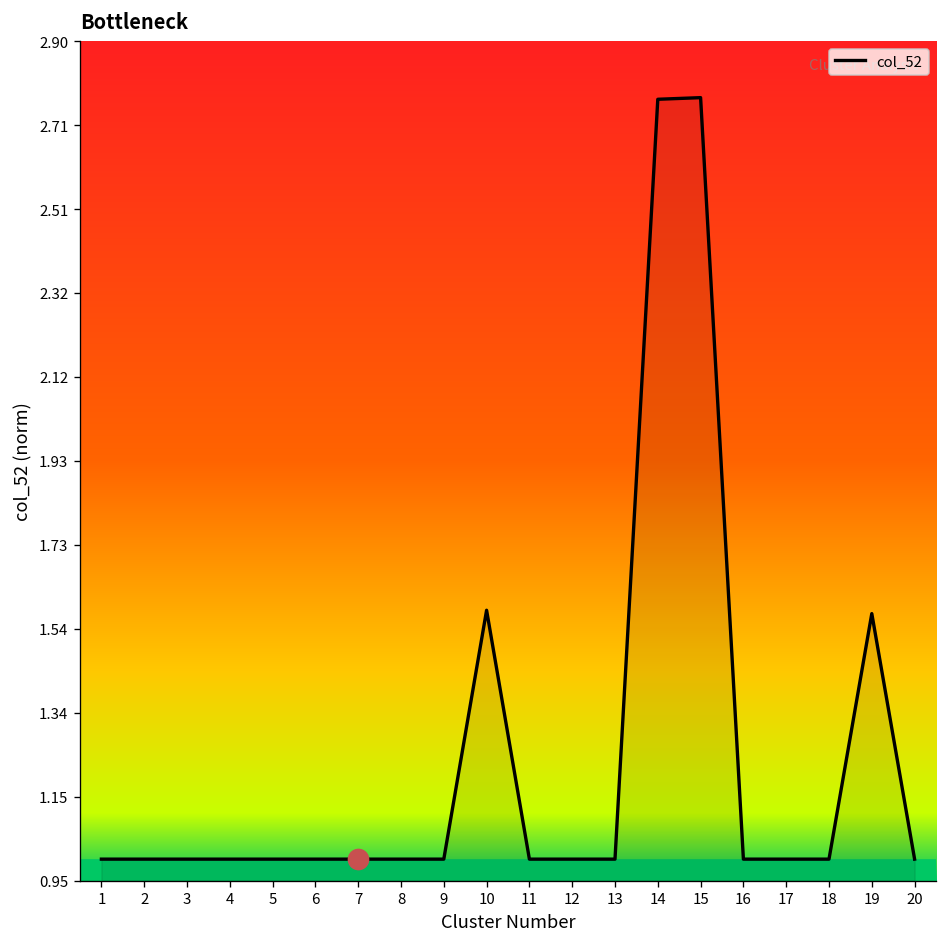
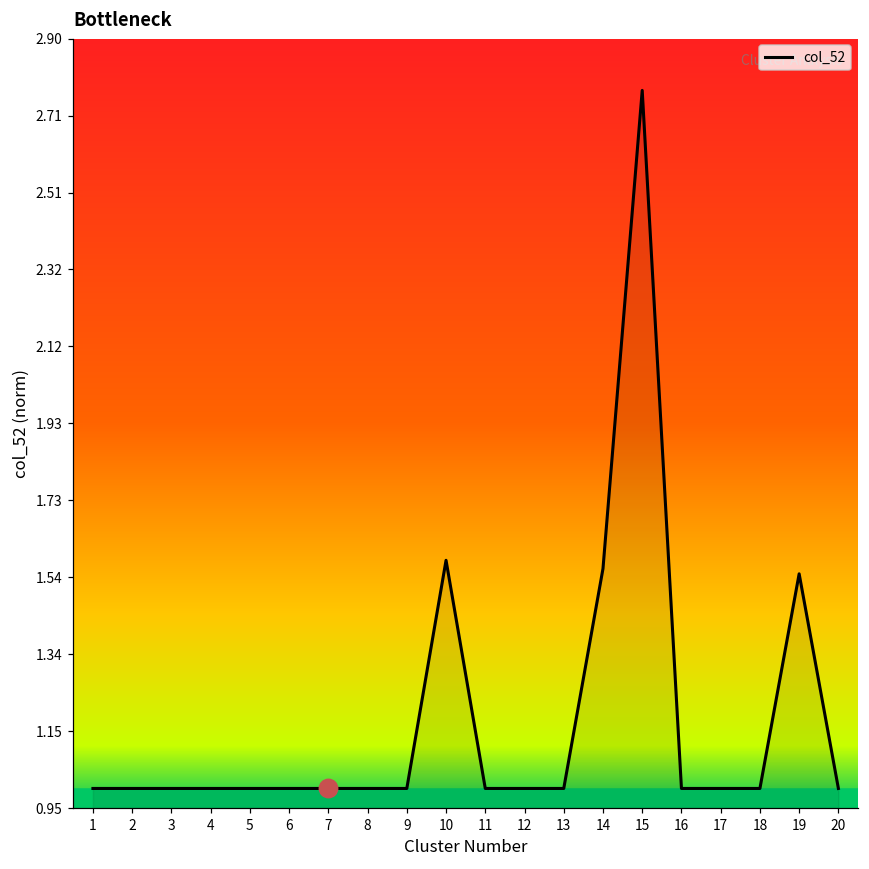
  {
    "col_52": {
      "1": 1.00,
      "2": 1.00,
      "3": 1.00,
      "4": 1.00,
      "5": 1.00,
      "6": 1.00,
      "8": 1.00,
      "9": 1.00,
      "10": 1.58,
      "11": 1.00,
      "12": 1.00,
      "13": 1.00,
-     "14": 2.76,
+     "14": 1.56,
      "15": 2.77,
      "16": 1.00,
      "17": 1.00,
      "18": 1.00,
-     "19": 1.57,
+     "19": 1.54,
      "20": 1.00
    }
  }
